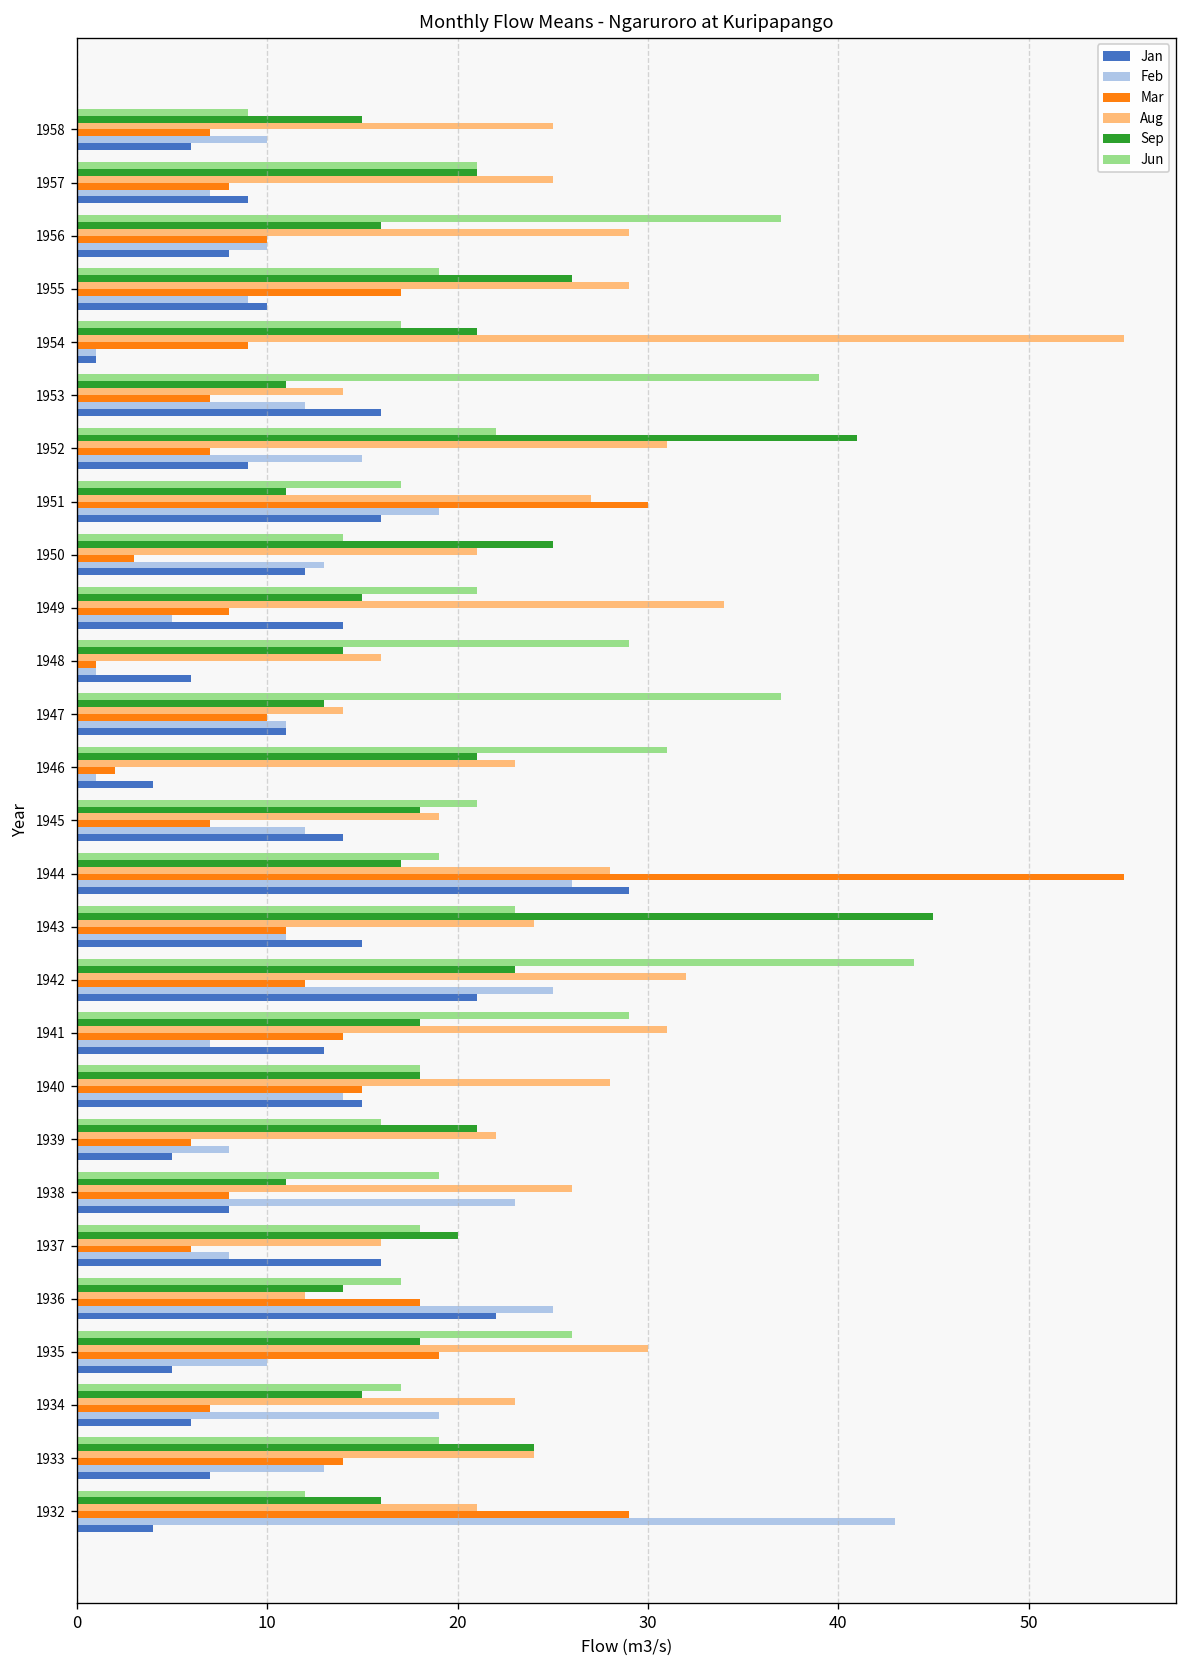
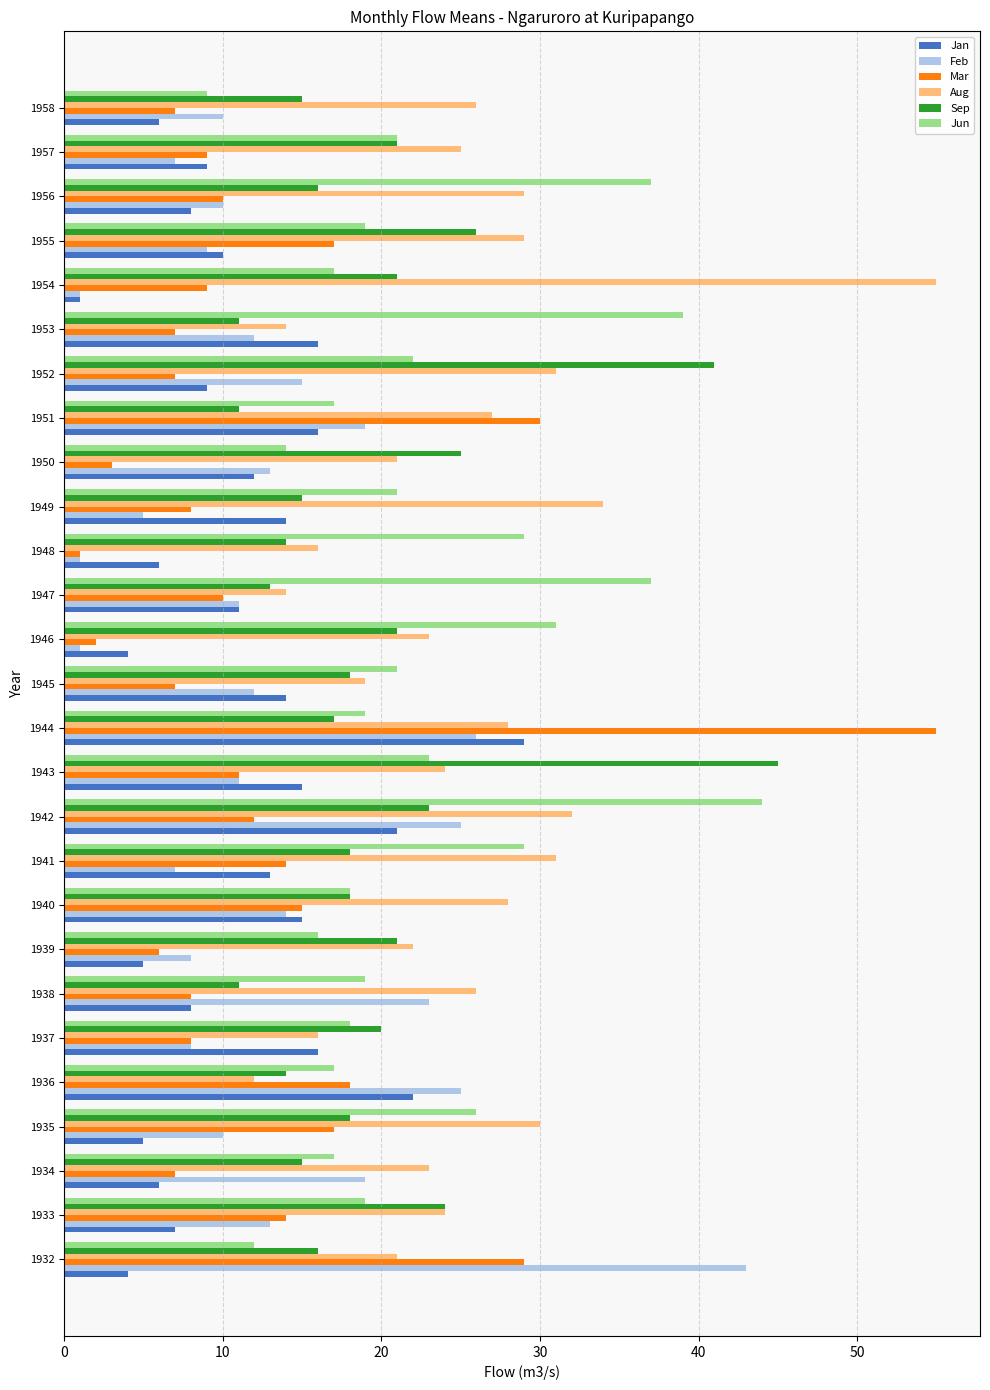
  {
    "Jan": {
      "1958": 6,
      "1957": 9,
      "1956": 8,
      "1955": 10,
      "1954": 1,
      "1953": 16,
      "1952": 9,
      "1951": 16,
      "1950": 12,
      "1949": 14,
      "1948": 6,
      "1947": 11,
      "1946": 4,
      "1945": 14,
      "1944": 29,
      "1943": 15,
      "1942": 21,
      "1941": 13,
      "1940": 15,
      "1939": 5,
      "1938": 8,
      "1937": 16,
      "1936": 22,
      "1935": 5,
      "1934": 6,
      "1933": 7,
      "1932": 4
    },
    "Feb": {
      "1958": 10,
      "1957": 7,
      "1956": 10,
      "1955": 9,
      "1954": 1,
      "1953": 12,
      "1952": 15,
      "1951": 19,
      "1950": 13,
      "1949": 5,
      "1948": 1,
      "1947": 11,
      "1946": 1,
      "1945": 12,
      "1944": 26,
      "1943": 11,
      "1942": 25,
      "1941": 7,
      "1940": 14,
      "1939": 8,
      "1938": 23,
      "1937": 8,
      "1936": 25,
      "1935": 10,
      "1934": 19,
      "1933": 13,
      "1932": 43
    },
    "Mar": {
      "1958": 7,
-     "1957": 8,
+     "1957": 9,
      "1956": 10,
      "1955": 17,
      "1954": 9,
      "1953": 7,
      "1952": 7,
      "1951": 30,
      "1950": 3,
      "1949": 8,
      "1948": 1,
      "1947": 10,
      "1946": 2,
      "1945": 7,
      "1944": 55,
      "1943": 11,
      "1942": 12,
      "1941": 14,
      "1940": 15,
      "1939": 6,
      "1938": 8,
-     "1937": 6,
+     "1937": 8,
      "1936": 18,
-     "1935": 19,
+     "1935": 17,
      "1934": 7,
      "1933": 14,
      "1932": 29
    },
    "Aug": {
-     "1958": 25,
+     "1958": 26,
      "1957": 25,
      "1956": 29,
      "1955": 29,
      "1954": 55,
      "1953": 14,
      "1952": 31,
      "1951": 27,
      "1950": 21,
      "1949": 34,
      "1948": 16,
      "1947": 14,
      "1946": 23,
      "1945": 19,
      "1944": 28,
      "1943": 24,
      "1942": 32,
      "1941": 31,
      "1940": 28,
      "1939": 22,
      "1938": 26,
      "1937": 16,
      "1936": 12,
      "1935": 30,
      "1934": 23,
      "1933": 24,
      "1932": 21
    },
    "Sep": {
      "1958": 15,
      "1957": 21,
      "1956": 16,
      "1955": 26,
      "1954": 21,
      "1953": 11,
      "1952": 41,
      "1951": 11,
      "1950": 25,
      "1949": 15,
      "1948": 14,
      "1947": 13,
      "1946": 21,
      "1945": 18,
      "1944": 17,
      "1943": 45,
      "1942": 23,
      "1941": 18,
      "1940": 18,
      "1939": 21,
      "1938": 11,
      "1937": 20,
      "1936": 14,
      "1935": 18,
      "1934": 15,
      "1933": 24,
      "1932": 16
    },
    "Jun": {
      "1958": 9,
      "1957": 21,
      "1956": 37,
      "1955": 19,
      "1954": 17,
      "1953": 39,
      "1952": 22,
      "1951": 17,
      "1950": 14,
      "1949": 21,
      "1948": 29,
      "1947": 37,
      "1946": 31,
      "1945": 21,
      "1944": 19,
      "1943": 23,
      "1942": 44,
      "1941": 29,
      "1940": 18,
      "1939": 16,
      "1938": 19,
      "1937": 18,
      "1936": 17,
      "1935": 26,
      "1934": 17,
      "1933": 19,
      "1932": 12
    }
  }
